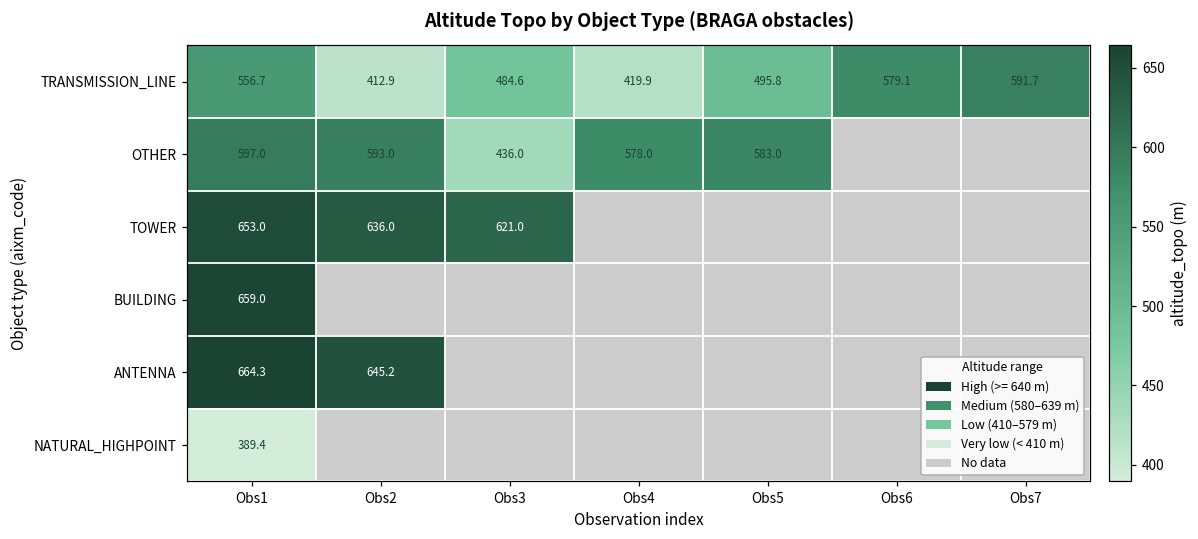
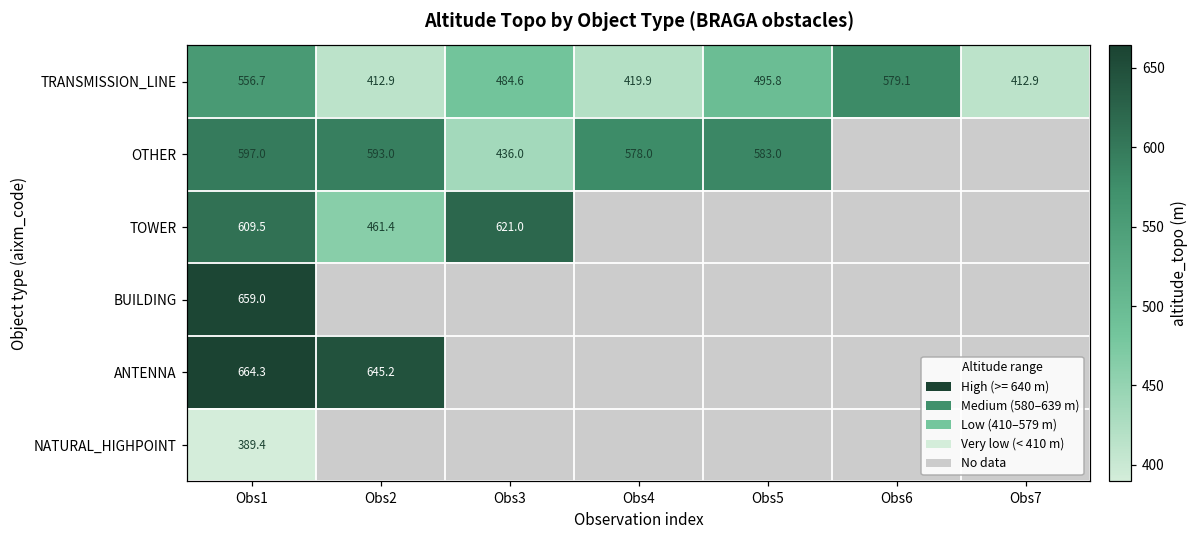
  {
    "TRANSMISSION_LINE": {
      "Obs1": 556.7,
      "Obs2": 412.9,
      "Obs3": 484.6,
      "Obs4": 419.9,
      "Obs5": 495.8,
      "Obs6": 579.1,
-     "Obs7": 591.7
+     "Obs7": 412.9
    },
    "OTHER": {
      "Obs1": 597.0,
      "Obs2": 593.0,
      "Obs3": 436.0,
      "Obs4": 578.0,
      "Obs5": 583.0
    },
    "TOWER": {
-     "Obs1": 653.0,
-     "Obs2": 636.0,
+     "Obs1": 609.5,
+     "Obs2": 461.4,
      "Obs3": 621.0
    },
    "BUILDING": {
      "Obs1": 659.0
    },
    "ANTENNA": {
      "Obs1": 664.3,
      "Obs2": 645.2
    },
    "NATURAL_HIGHPOINT": {
      "Obs1": 389.4
    }
  }
